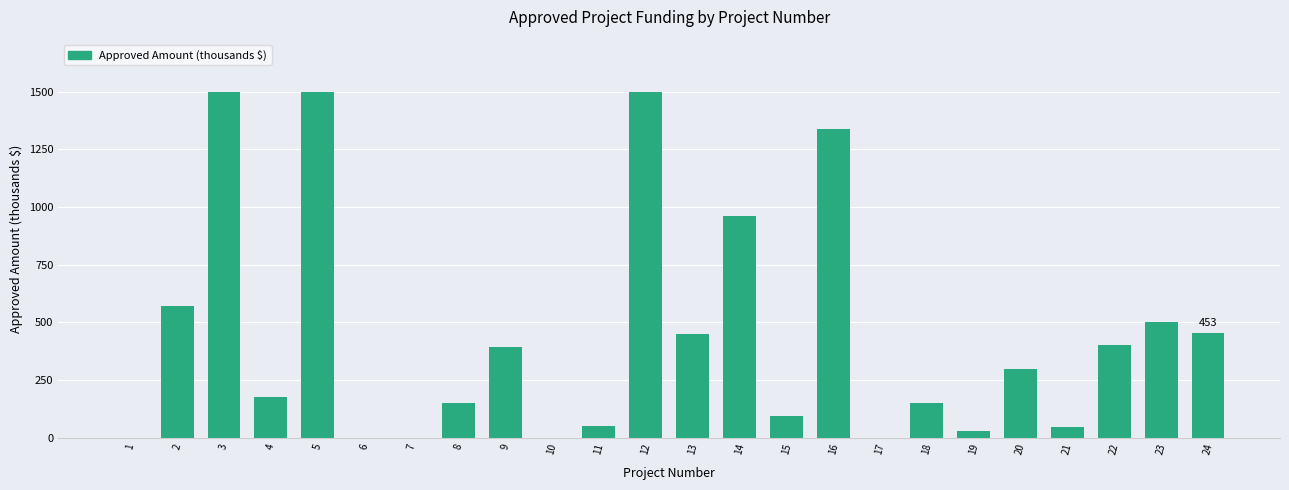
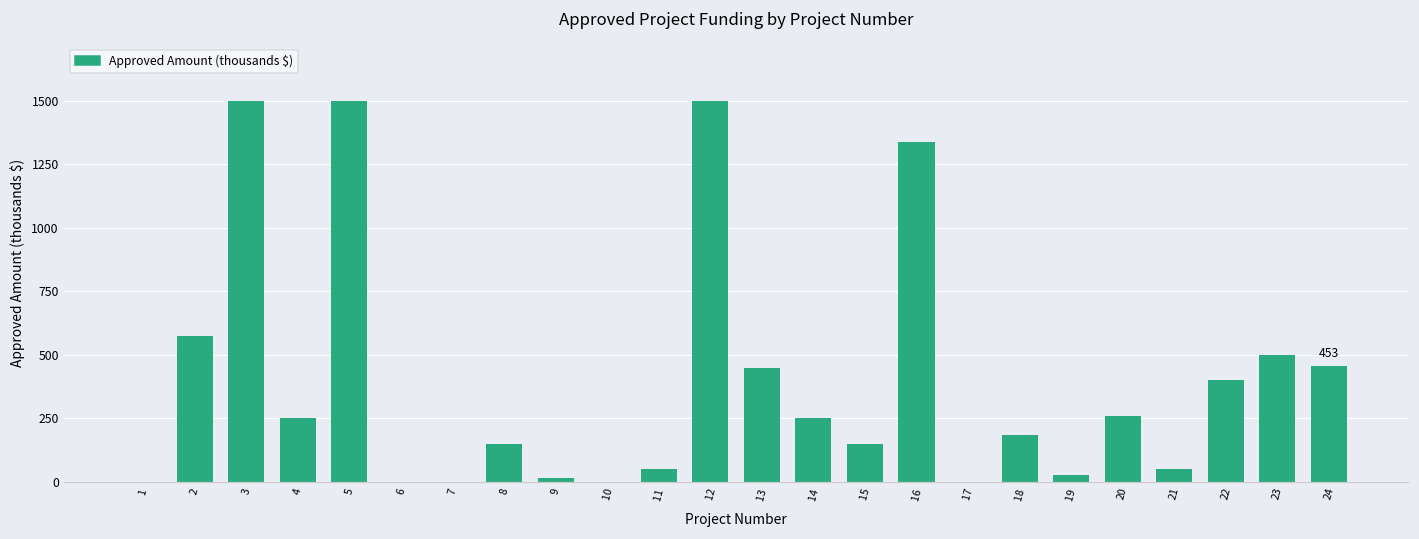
  {
    "1": 0,
    "2": 570,
    "3": 1500,
-   "4": 180,
+   "4": 250,
    "5": 1500,
    "6": 0,
    "7": 0,
    "8": 150,
-   "9": 390,
+   "9": 20,
    "10": 0,
    "11": 50,
    "12": 1500,
    "13": 450,
-   "14": 960,
-   "15": 90,
+   "14": 250,
+   "15": 150,
    "16": 1340,
    "17": 0,
-   "18": 150,
+   "18": 190,
    "19": 30,
-   "20": 300,
+   "20": 260,
    "21": 50,
    "22": 400,
    "23": 500
  }
